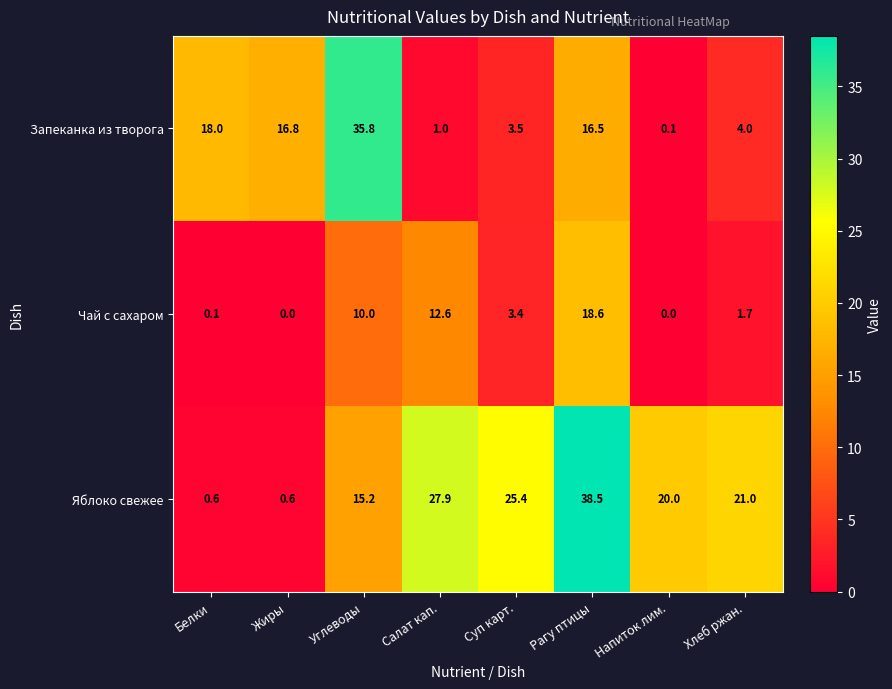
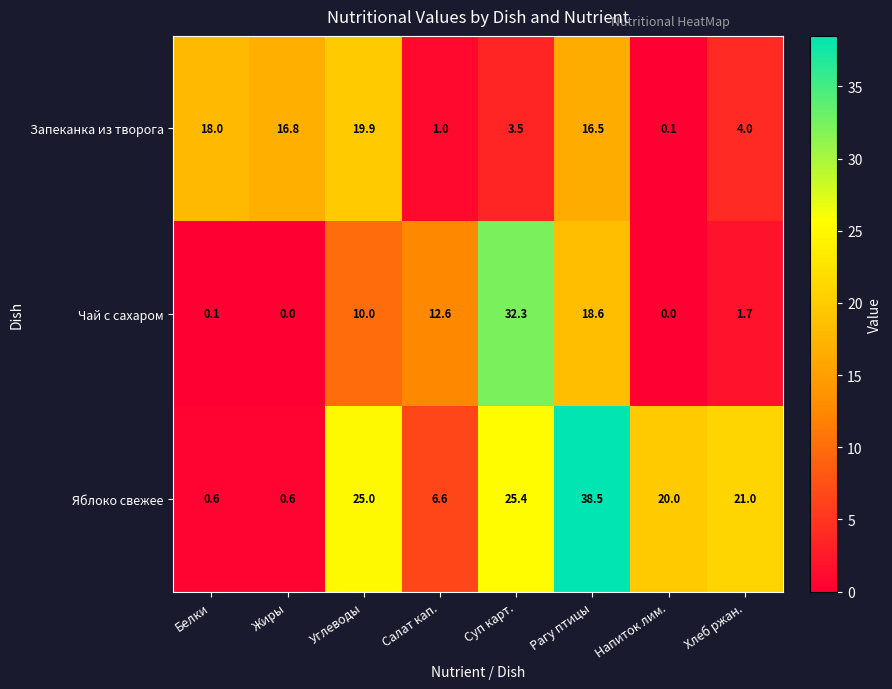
  {
    "Запеканка из творога": {
      "Белки": 18.0,
      "Жиры": 16.8,
-     "Углеводы": 35.8,
+     "Углеводы": 19.9,
      "Салат кап.": 1.0,
      "Суп карт.": 3.5,
      "Рагу птицы": 16.5,
      "Напиток лим.": 0.1,
      "Хлеб ржан.": 4.0
    },
    "Чай с сахаром": {
      "Белки": 0.1,
      "Жиры": 0.0,
      "Углеводы": 10.0,
      "Салат кап.": 12.6,
-     "Суп карт.": 3.4,
+     "Суп карт.": 32.3,
      "Рагу птицы": 18.6,
      "Напиток лим.": 0.0,
      "Хлеб ржан.": 1.7
    },
    "Яблоко свежее": {
      "Белки": 0.6,
      "Жиры": 0.6,
-     "Углеводы": 15.2,
-     "Салат кап.": 27.9,
+     "Углеводы": 25.0,
+     "Салат кап.": 6.6,
      "Суп карт.": 25.4,
      "Рагу птицы": 38.5,
      "Напиток лим.": 20.0,
      "Хлеб ржан.": 21.0
    }
  }
